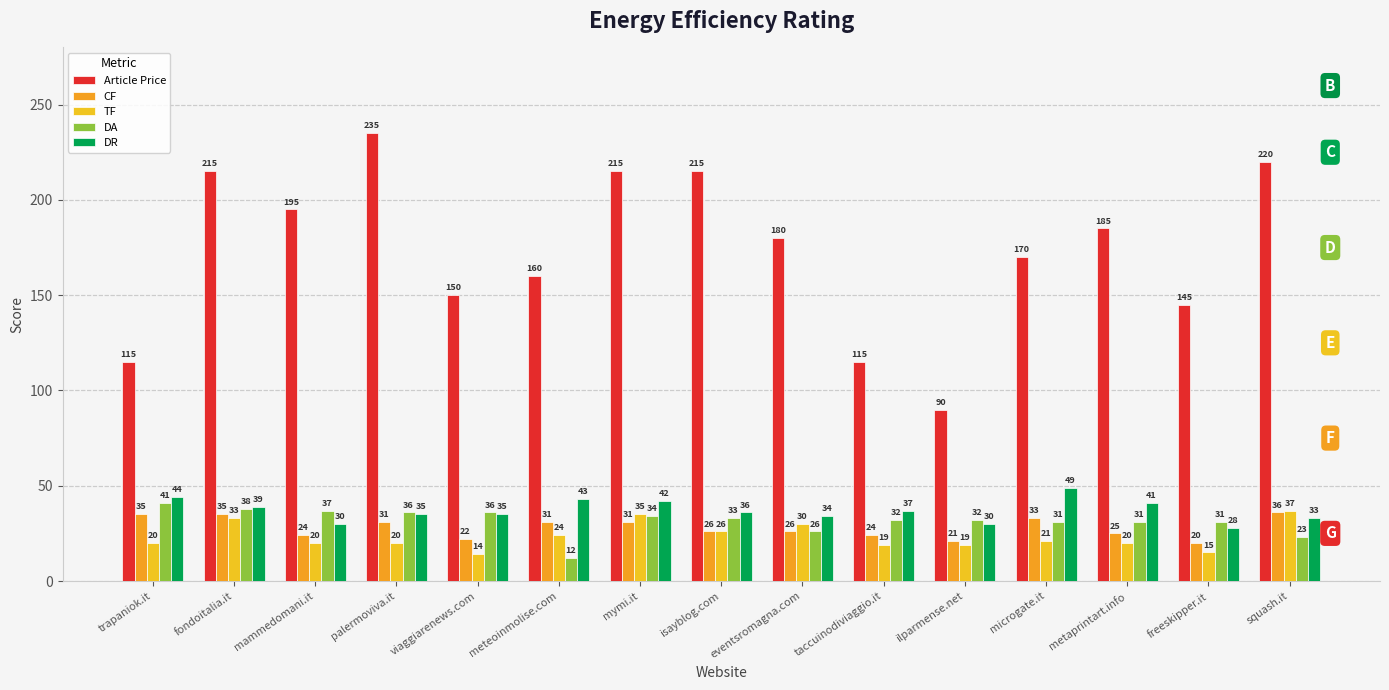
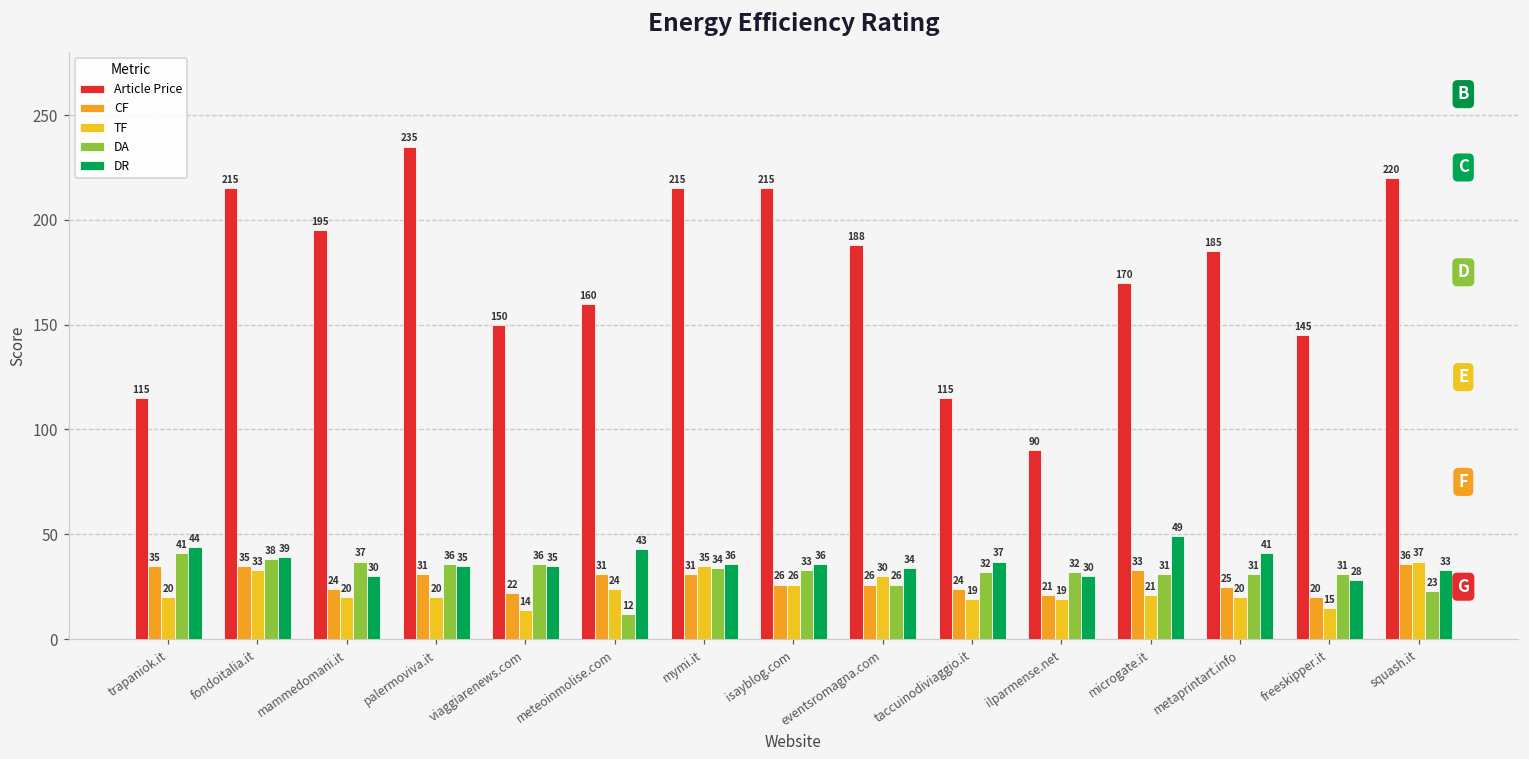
  {
    "Article Price": {
      "trapaniok.it": 115,
      "fondoitalia.it": 215,
      "mammedomani.it": 195,
      "palermoviva.it": 235,
      "viaggiarenews.com": 150,
      "meteoinmolise.com": 160,
      "mymi.it": 215,
      "isayblog.com": 215,
-     "eventsromagna.com": 180,
+     "eventsromagna.com": 188,
      "taccuinodiviaggio.it": 115,
      "ilparmense.net": 90,
      "microgate.it": 170,
      "metaprintart.info": 185,
      "freeskipper.it": 145,
      "squash.it": 220
    },
    "DA": {
      "trapaniok.it": 41,
      "fondoitalia.it": 38,
      "mammedomani.it": 37,
      "palermoviva.it": 36,
      "viaggiarenews.com": 36,
      "meteoinmolise.com": 12,
      "mymi.it": 34,
      "isayblog.com": 33,
      "eventsromagna.com": 26,
      "taccuinodiviaggio.it": 32,
      "ilparmense.net": 32,
      "microgate.it": 31,
      "metaprintart.info": 31,
      "freeskipper.it": 31,
      "squash.it": 23
    },
    "DR": {
      "trapaniok.it": 44,
      "fondoitalia.it": 39,
      "mammedomani.it": 30,
      "palermoviva.it": 35,
      "viaggiarenews.com": 35,
      "meteoinmolise.com": 43,
-     "mymi.it": 42,
+     "mymi.it": 36,
      "isayblog.com": 36,
      "eventsromagna.com": 34,
      "taccuinodiviaggio.it": 37,
      "ilparmense.net": 30,
      "microgate.it": 49,
      "metaprintart.info": 41,
      "freeskipper.it": 28,
      "squash.it": 33
    }
  }
